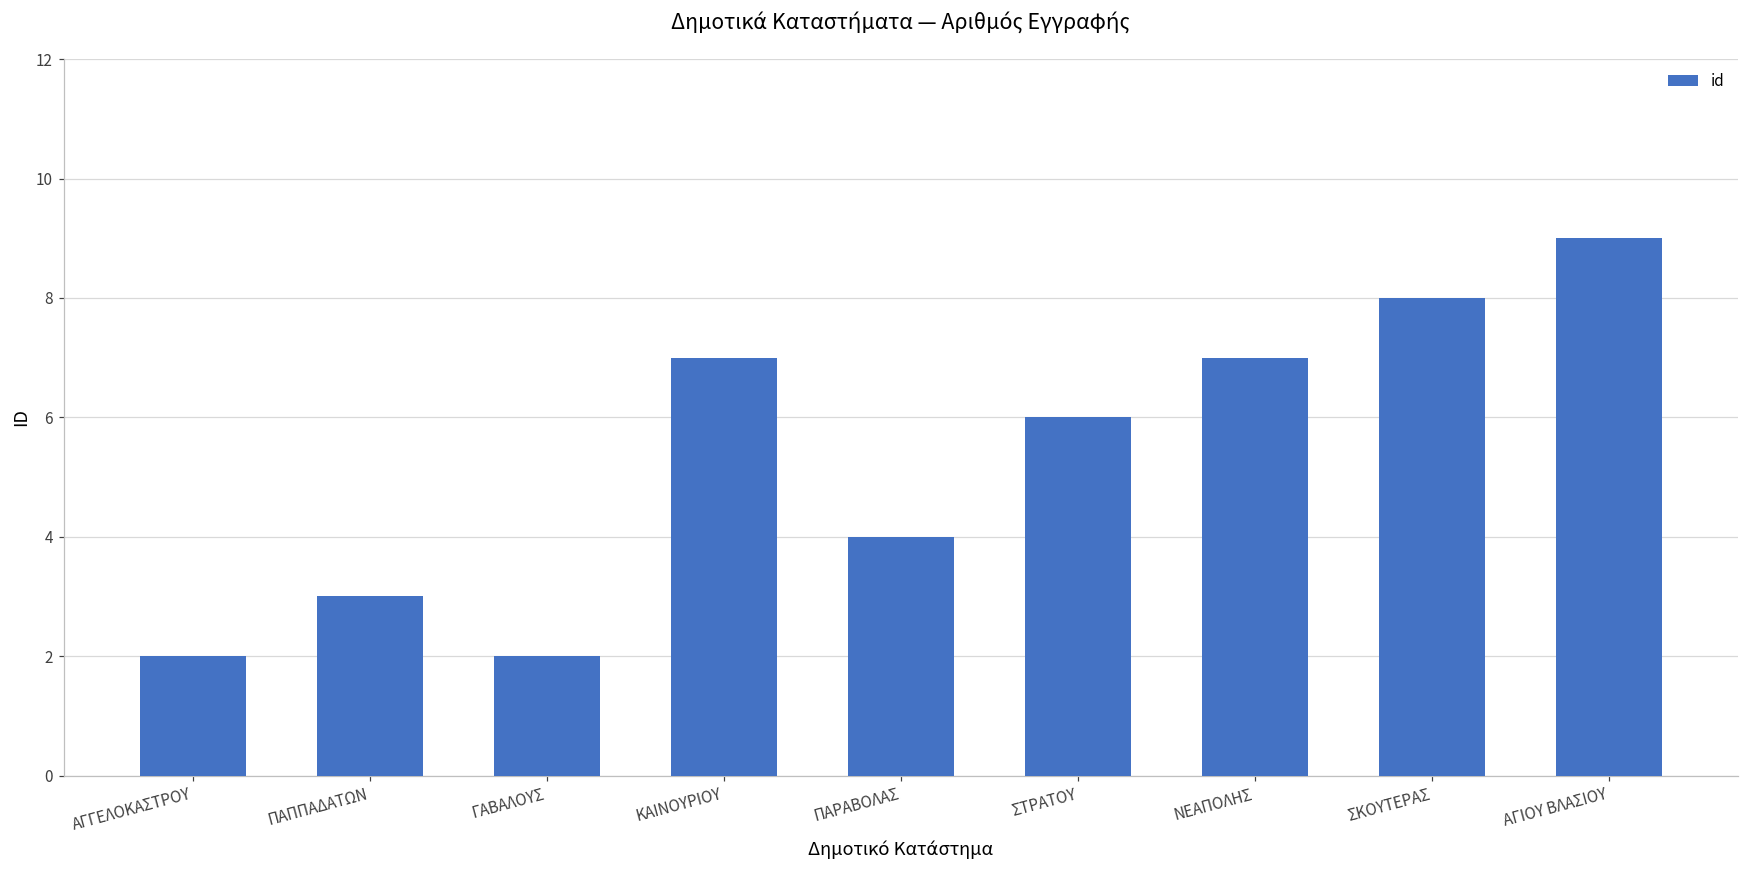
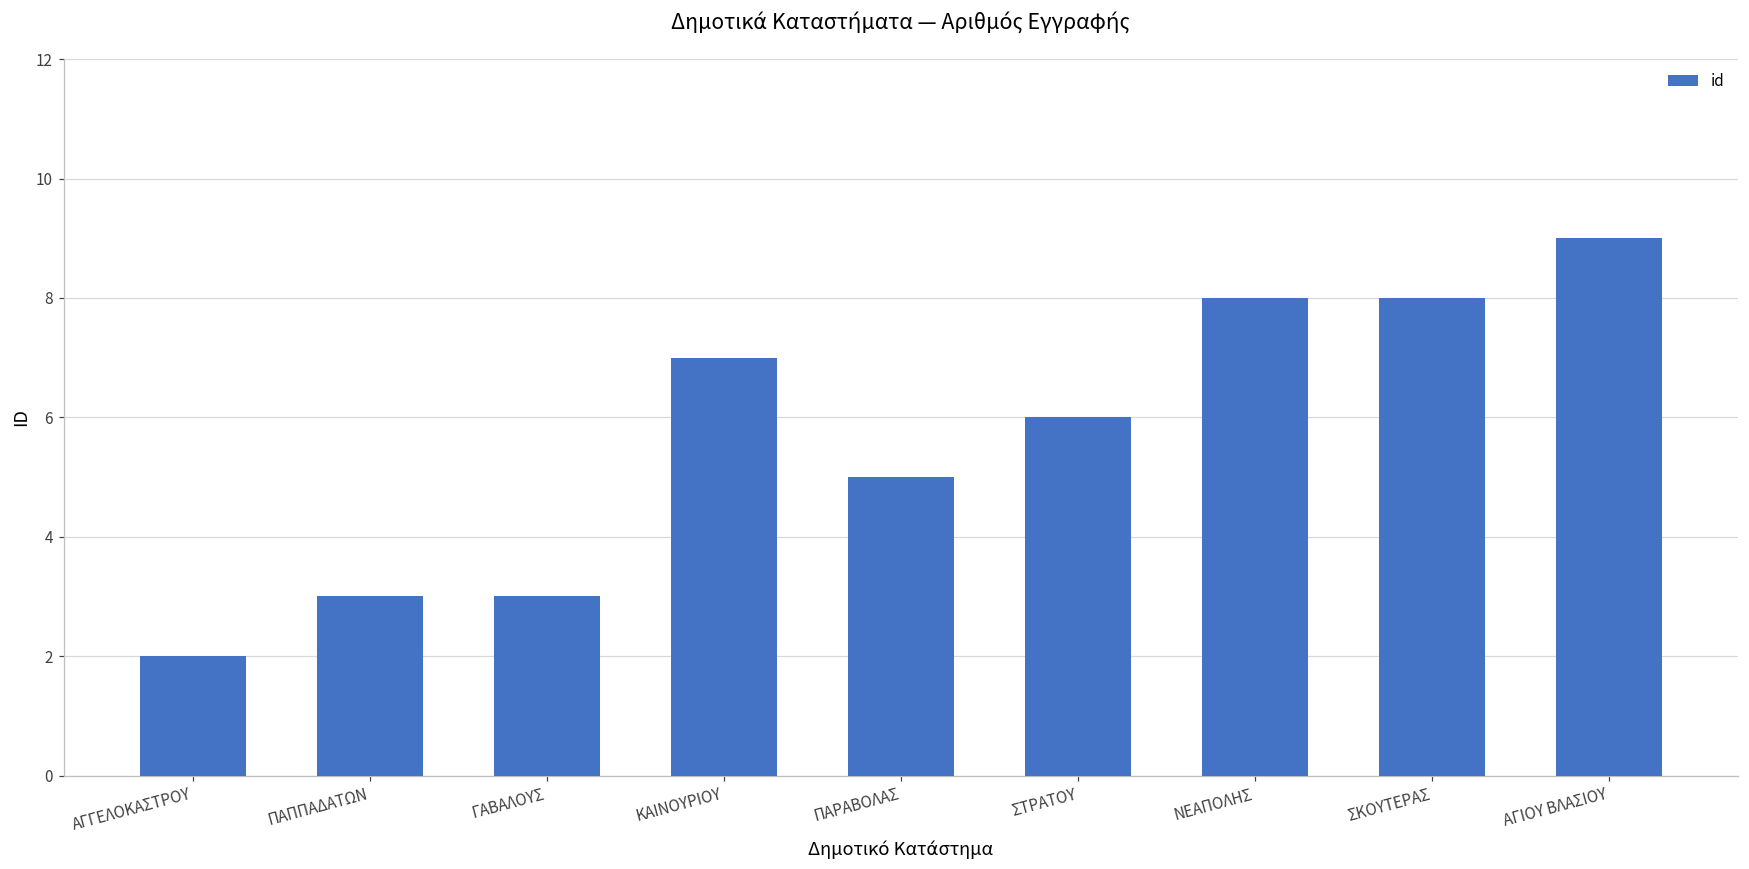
  {
    "ΑΓΓΕΛΟΚΑΣΤΡΟΥ": 2,
    "ΠΑΠΠΑΔΑΤΩΝ": 3,
-   "ΓΑΒΑΛΟΥΣ": 2,
+   "ΓΑΒΑΛΟΥΣ": 3,
    "ΚΑΙΝΟΥΡΙΟΥ": 7,
-   "ΠΑΡΑΒΟΛΑΣ": 4,
+   "ΠΑΡΑΒΟΛΑΣ": 5,
    "ΣΤΡΑΤΟΥ": 6,
-   "ΝΕΑΠΟΛΗΣ": 7,
+   "ΝΕΑΠΟΛΗΣ": 8,
    "ΣΚΟΥΤΕΡΑΣ": 8,
    "ΑΓΙΟΥ ΒΛΑΣΙΟΥ": 9
  }
